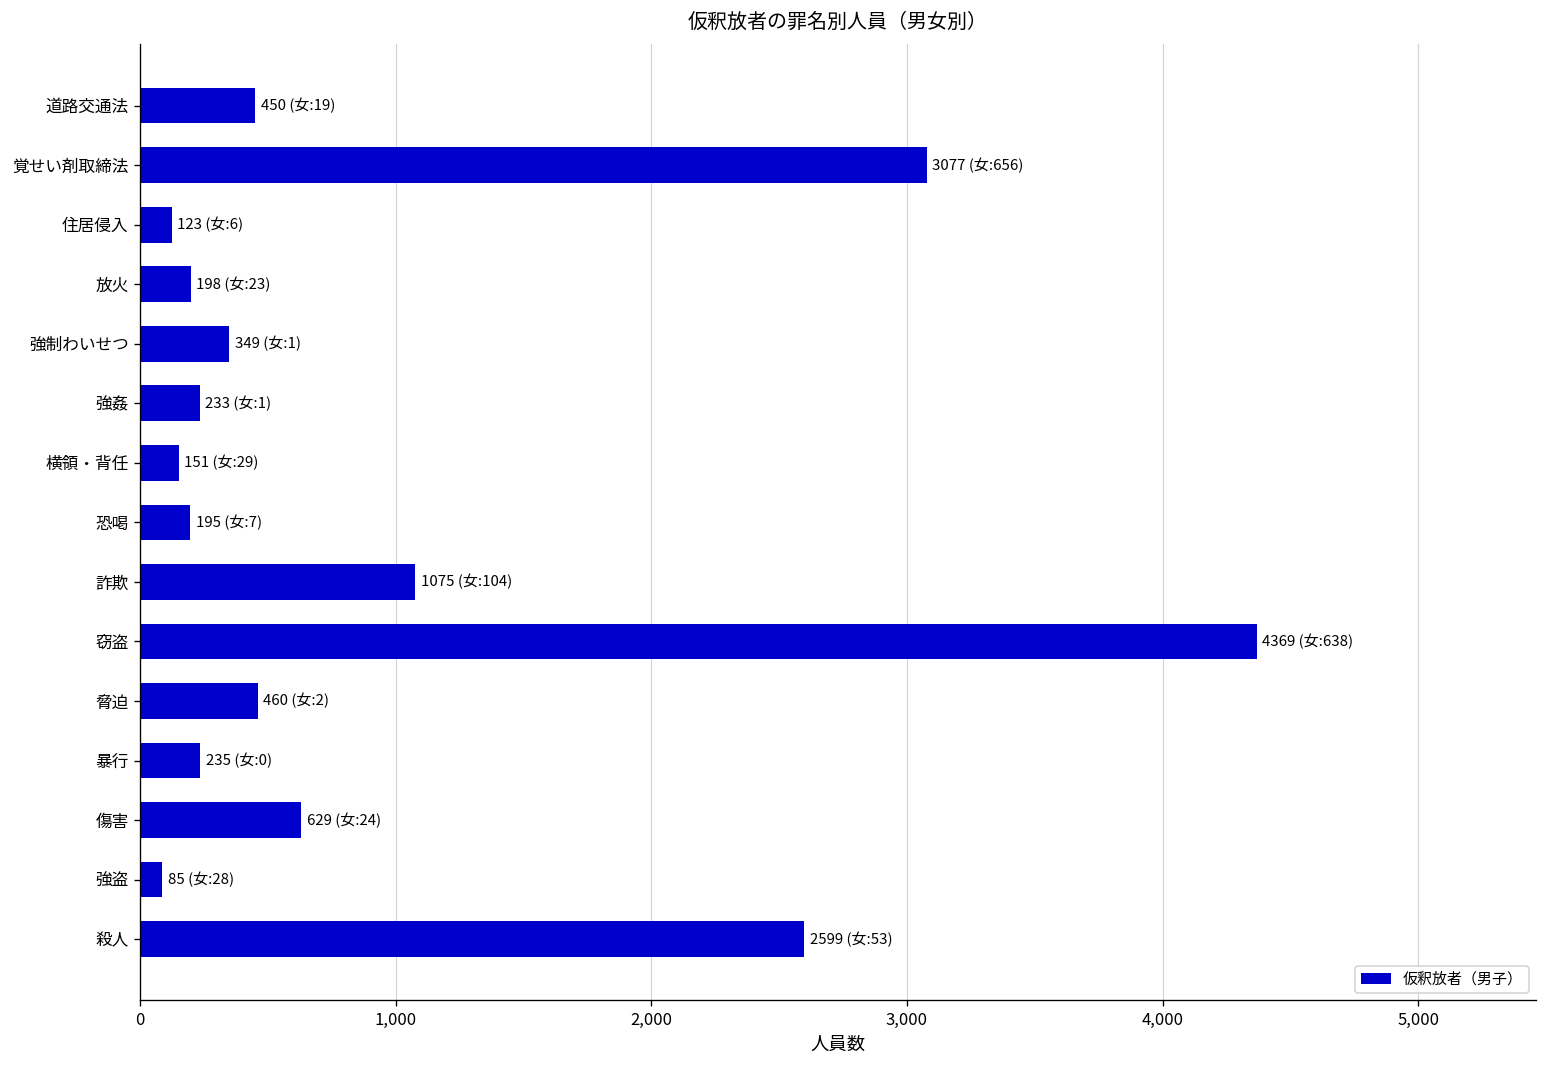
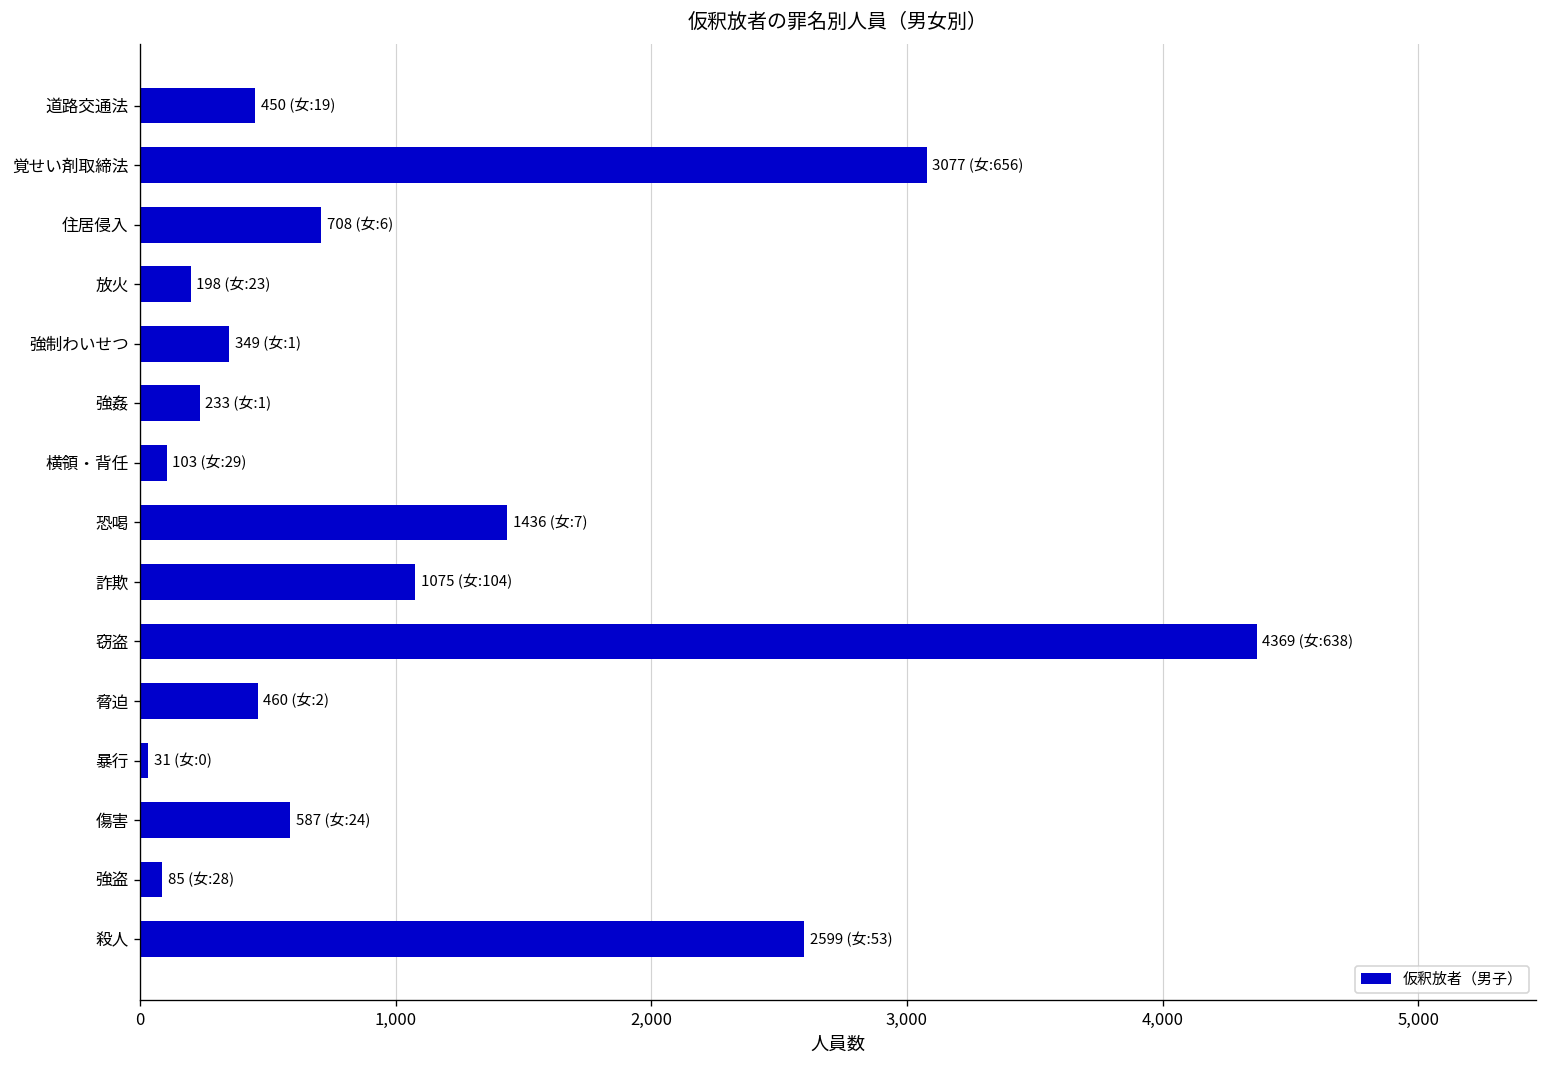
  {
    "道路交通法": 450,
    "覚せい剤取締法": 3077,
-   "住居侵入": 123,
+   "住居侵入": 708,
    "放火": 198,
    "強制わいせつ": 349,
    "強姦": 233,
-   "横領・背任": 151,
-   "恐喝": 195,
+   "横領・背任": 103,
+   "恐喝": 1436,
    "詐欺": 1075,
    "窃盗": 4369,
    "脅迫": 460,
-   "暴行": 235,
-   "傷害": 629,
+   "暴行": 31,
+   "傷害": 587,
    "強盗": 85,
    "殺人": 2599
  }
